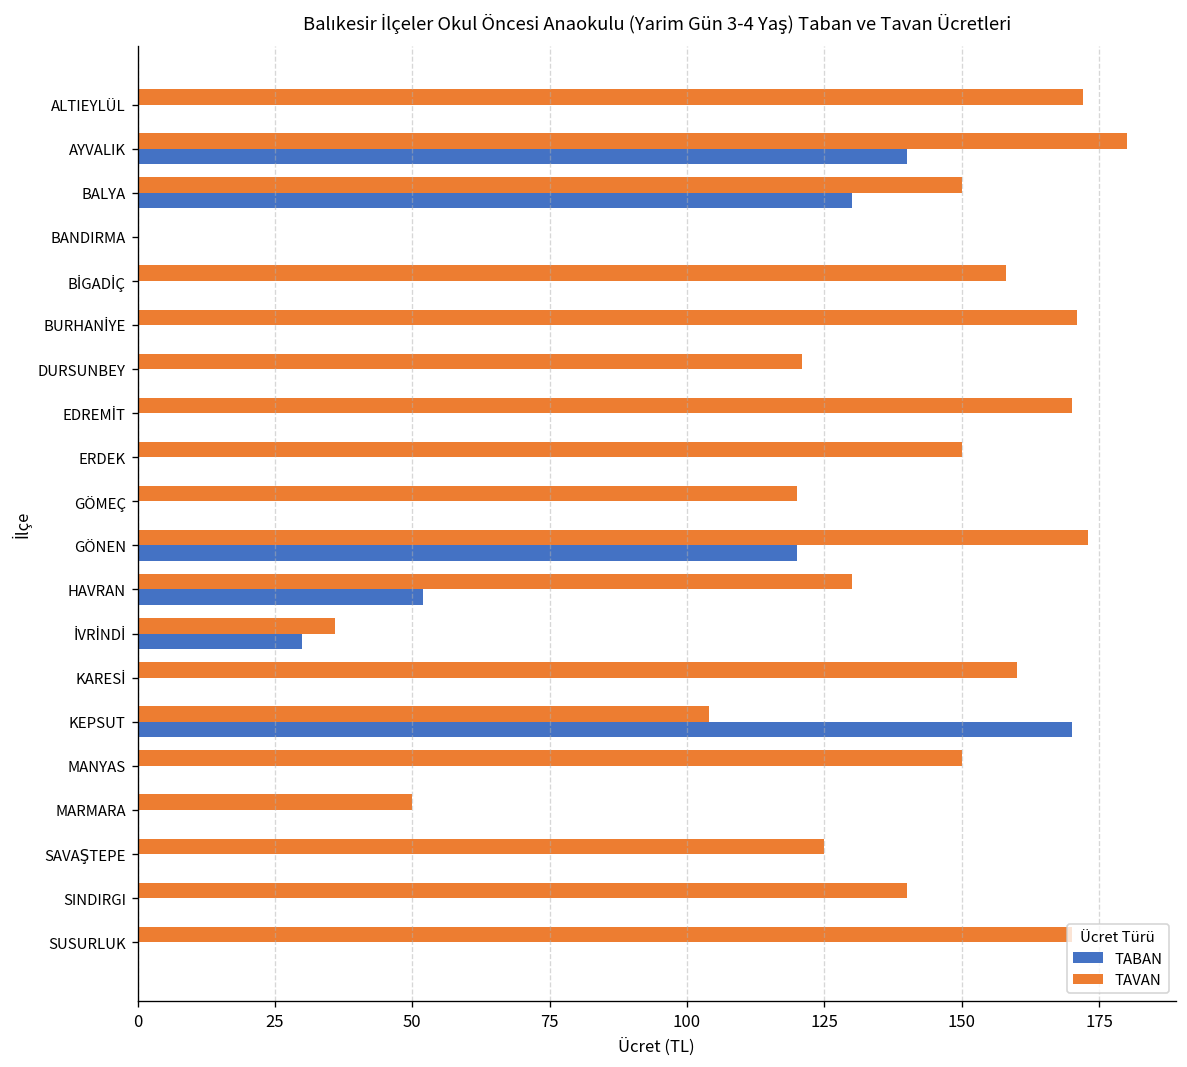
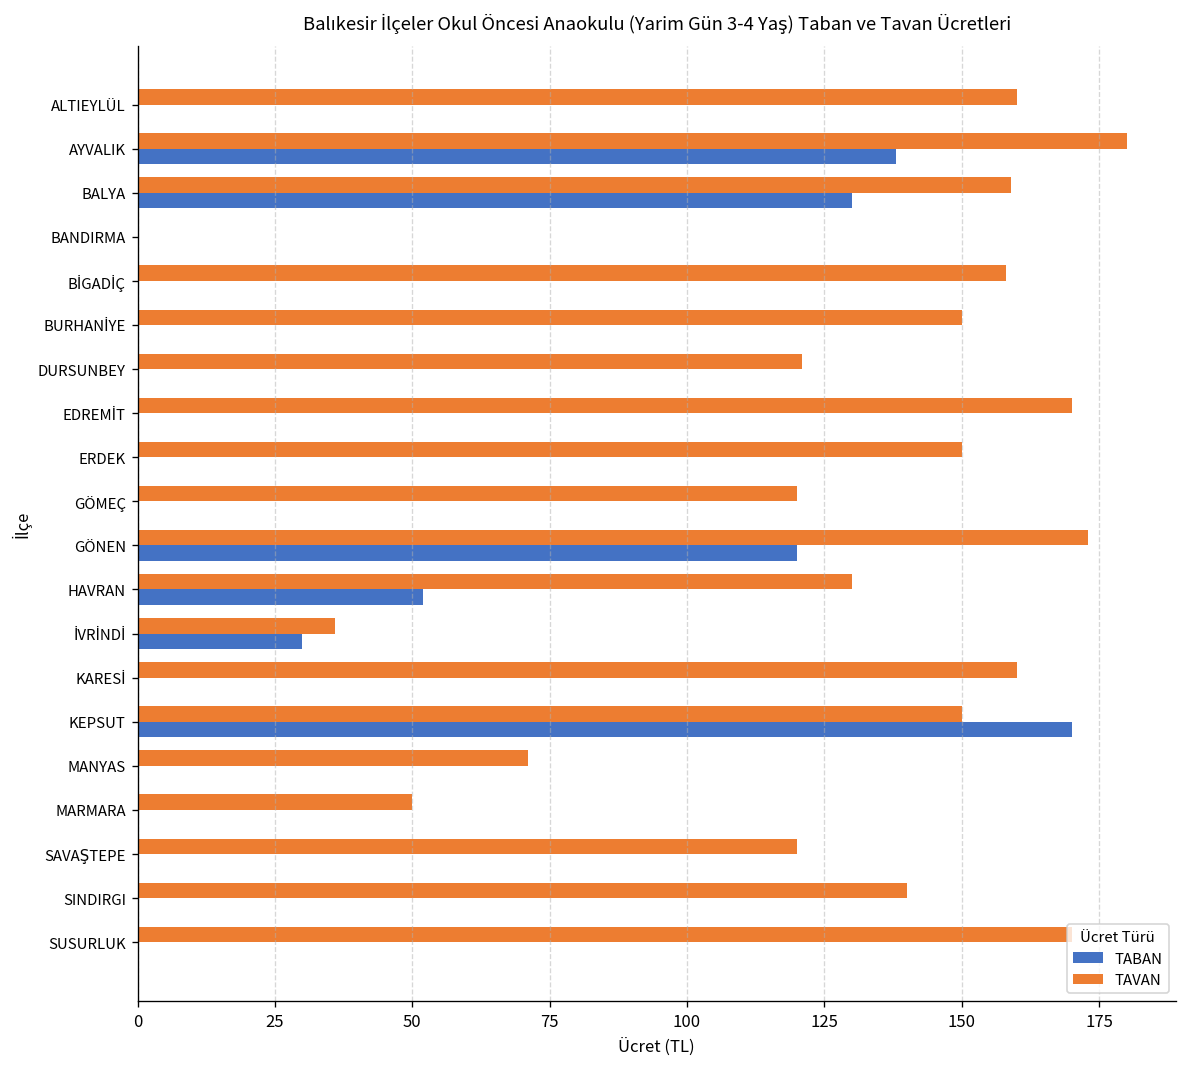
  {
    "TABAN": {
      "ALTIEYLÜL": 0,
-     "AYVALIK": 140,
+     "AYVALIK": 138,
      "BALYA": 130,
      "BANDIRMA": 0,
      "BİGADİÇ": 0,
      "BURHANİYE": 0,
      "DURSUNBEY": 0,
      "EDREMİT": 0,
      "ERDEK": 0,
      "GÖMEÇ": 0,
      "GÖNEN": 120,
      "HAVRAN": 52,
      "İVRİNDİ": 30,
      "KARESİ": 0,
      "KEPSUT": 170,
      "MANYAS": 0,
      "MARMARA": 0,
      "SAVAŞTEPE": 0,
      "SINDIRGI": 0,
      "SUSURLUK": 0
    },
    "TAVAN": {
-     "ALTIEYLÜL": 172,
+     "ALTIEYLÜL": 160,
      "AYVALIK": 180,
-     "BALYA": 150,
+     "BALYA": 159,
      "BANDIRMA": 0,
      "BİGADİÇ": 158,
-     "BURHANİYE": 171,
+     "BURHANİYE": 150,
      "DURSUNBEY": 121,
      "EDREMİT": 170,
      "ERDEK": 150,
      "GÖMEÇ": 120,
      "GÖNEN": 173,
      "HAVRAN": 130,
      "İVRİNDİ": 36,
      "KARESİ": 160,
-     "KEPSUT": 104,
-     "MANYAS": 150,
+     "KEPSUT": 150,
+     "MANYAS": 71,
      "MARMARA": 50,
-     "SAVAŞTEPE": 125,
+     "SAVAŞTEPE": 120,
      "SINDIRGI": 140
    }
  }
